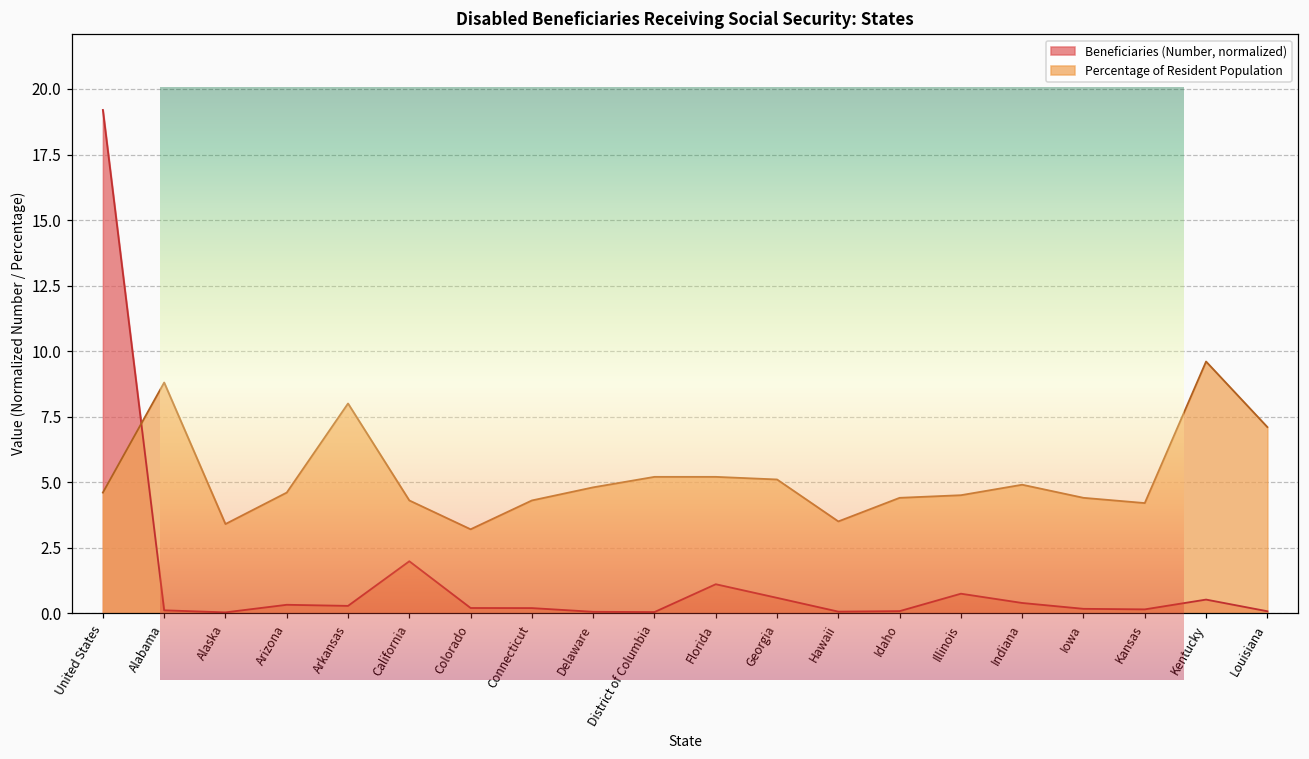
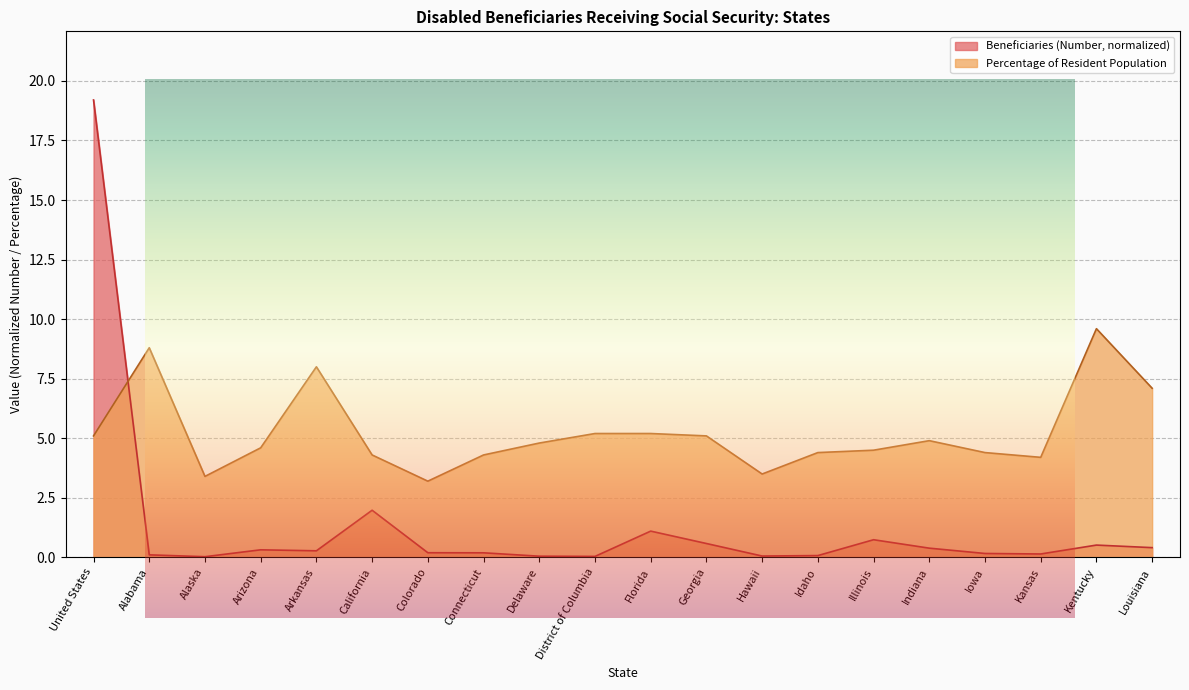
  {
    "Disabled Beneficiaries Receiving Social Security: States": {
      "Beneficiaries (Number, normalized)": {
        "United States": 19.2,
        "Alabama": 0.1,
-       "Louisiana": 0.1
+       "Louisiana": 0.4
      },
      "Percentage of Resident Population": {
-       "United States": 4.6,
+       "United States": 5.1,
        "Alabama": 8.8,
        "Louisiana": 7.1
      }
    }
  }
